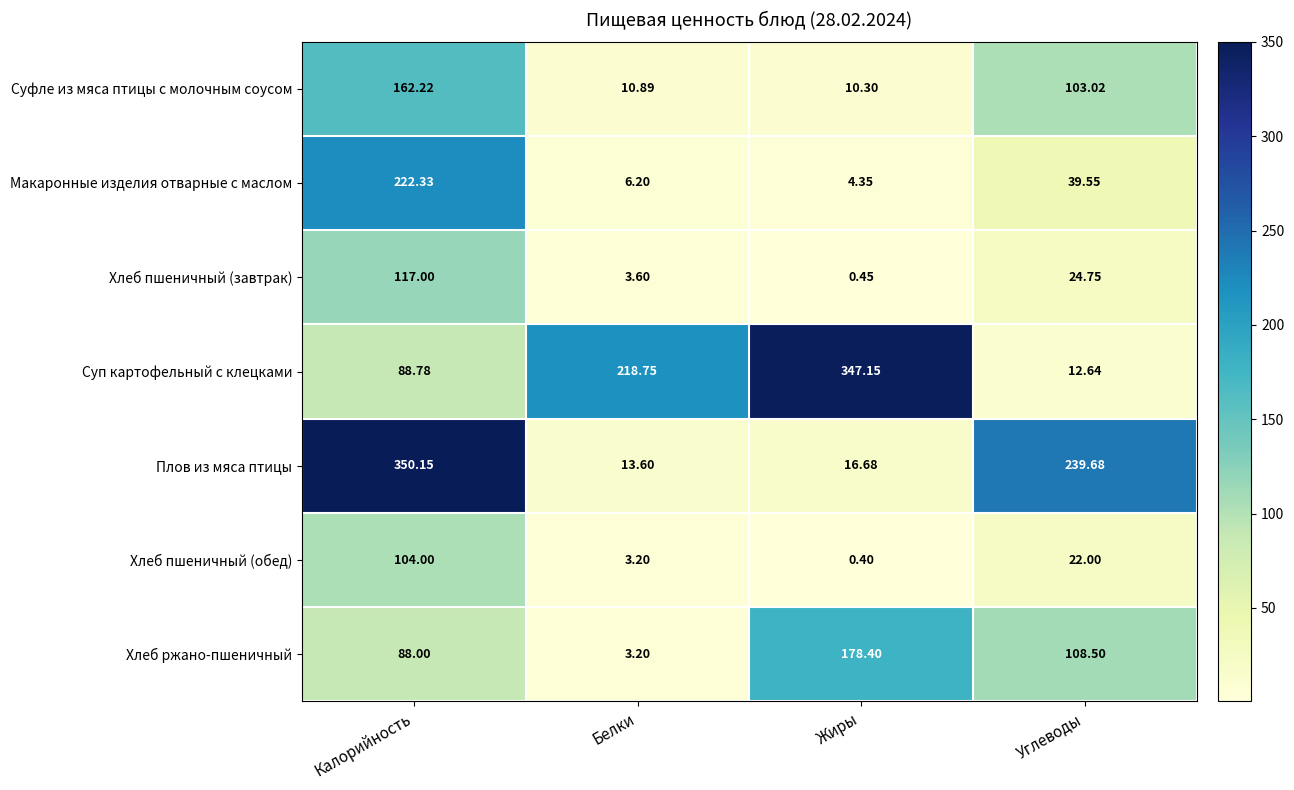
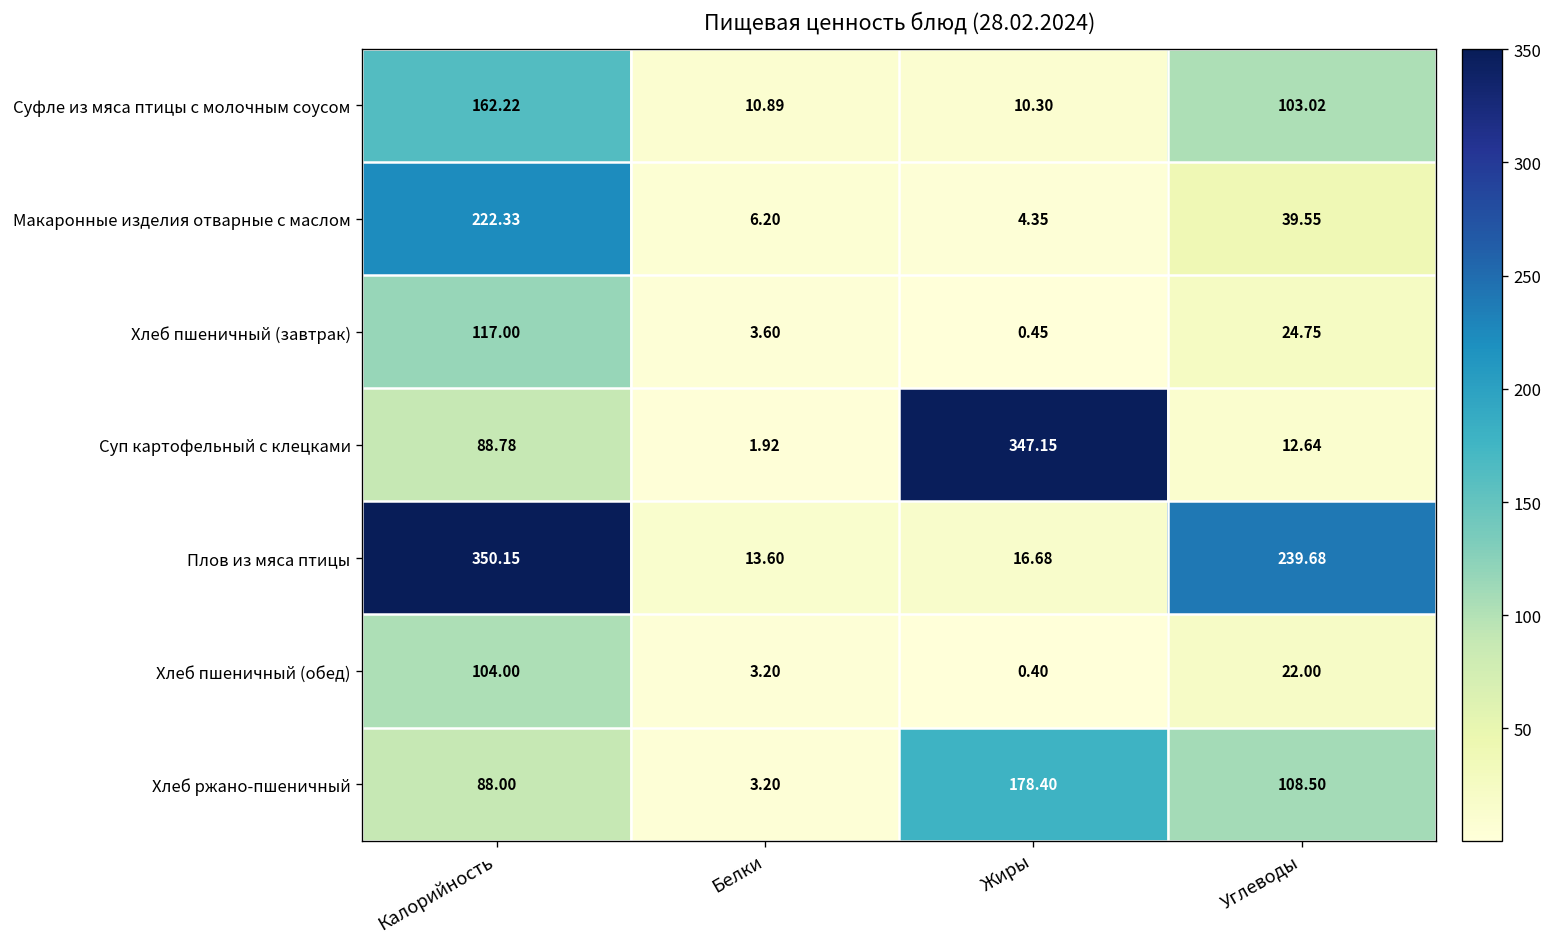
  {
    "Суфле из мяса птицы с молочным соусом": {
      "Калорийность": 162.22,
      "Белки": 10.89,
      "Жиры": 10.30,
      "Углеводы": 103.02
    },
    "Макаронные изделия отварные с маслом": {
      "Калорийность": 222.33,
      "Белки": 6.20,
      "Жиры": 4.35,
      "Углеводы": 39.55
    },
    "Хлеб пшеничный (завтрак)": {
      "Калорийность": 117.00,
      "Белки": 3.60,
      "Жиры": 0.45,
      "Углеводы": 24.75
    },
    "Суп картофельный с клецками": {
      "Калорийность": 88.78,
-     "Белки": 218.75,
+     "Белки": 1.92,
      "Жиры": 347.15,
      "Углеводы": 12.64
    },
    "Плов из мяса птицы": {
      "Калорийность": 350.15,
      "Белки": 13.60,
      "Жиры": 16.68,
      "Углеводы": 239.68
    },
    "Хлеб пшеничный (обед)": {
      "Калорийность": 104.00,
      "Белки": 3.20,
      "Жиры": 0.40,
      "Углеводы": 22.00
    },
    "Хлеб ржано-пшеничный": {
      "Калорийность": 88.00,
      "Белки": 3.20,
      "Жиры": 178.40,
      "Углеводы": 108.50
    }
  }
